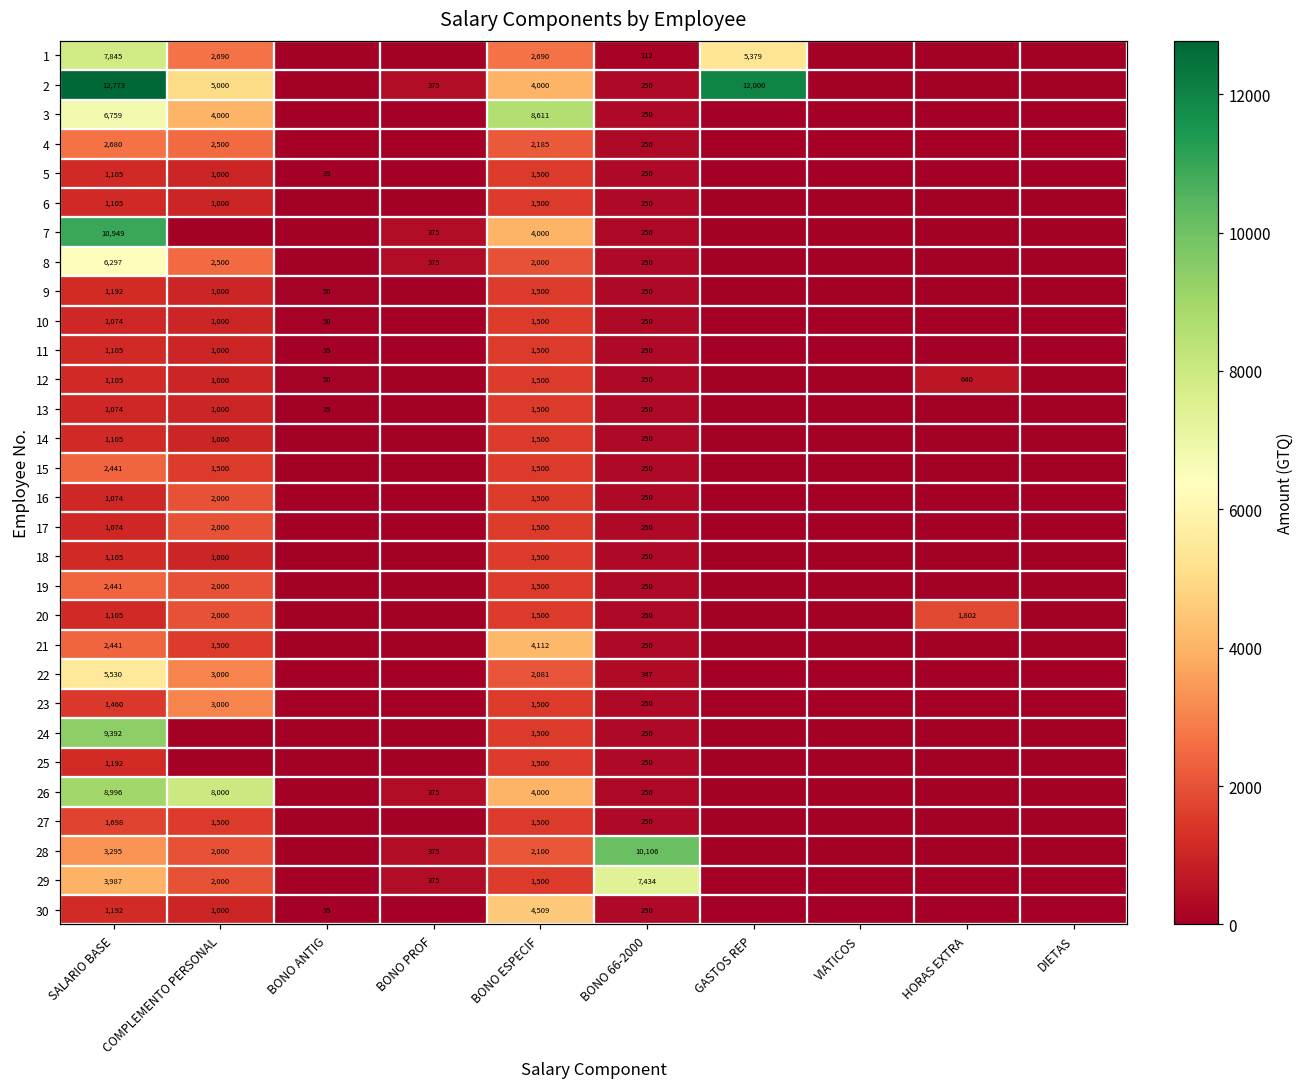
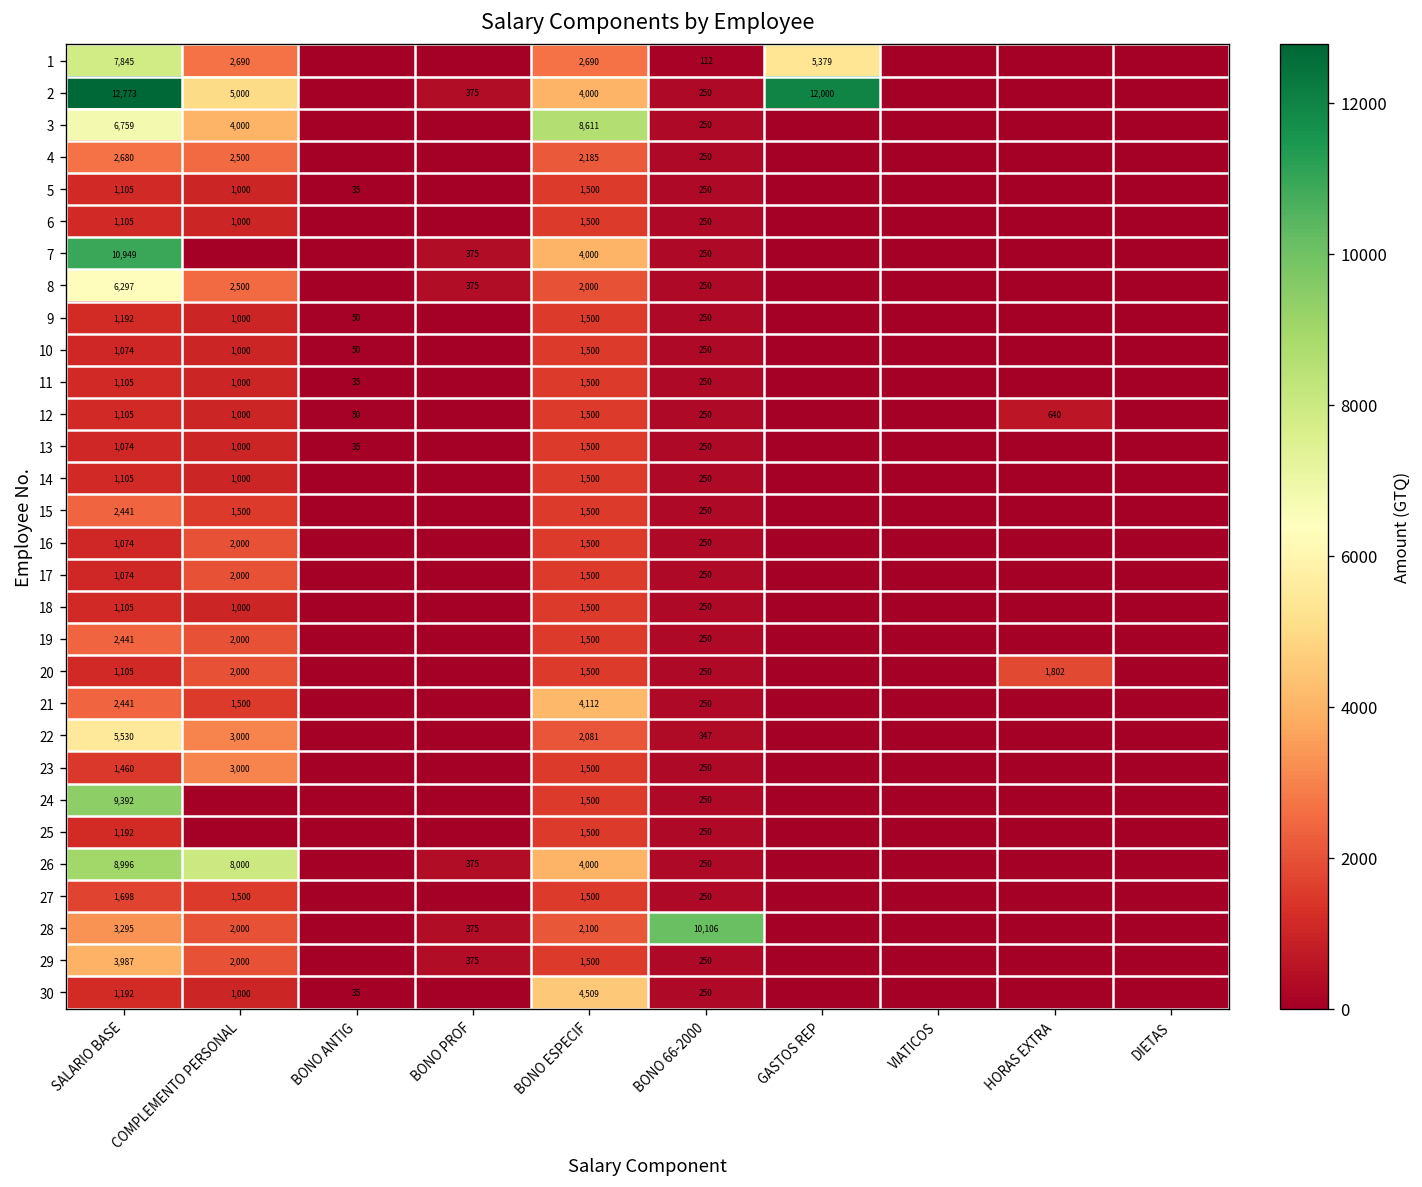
  {
    "1": {
      "SALARIO BASE": "7,845",
      "COMPLEMENTO PERSONAL": "2,690",
      "BONO ESPECIF": "2,690",
      "BONO 66-2000": "112",
      "GASTOS REP": "5,379"
    },
    "2": {
      "SALARIO BASE": "12,773",
      "COMPLEMENTO PERSONAL": "5,000",
      "BONO PROF": "375",
      "BONO ESPECIF": "4,000",
      "BONO 66-2000": "250",
      "GASTOS REP": "12,000"
    },
    "3": {
      "SALARIO BASE": "6,759",
      "COMPLEMENTO PERSONAL": "4,000",
      "BONO ESPECIF": "8,611",
      "BONO 66-2000": "250"
    },
    "4": {
      "SALARIO BASE": "2,680",
      "COMPLEMENTO PERSONAL": "2,500",
      "BONO ESPECIF": "2,185",
      "BONO 66-2000": "250"
    },
    "5": {
      "SALARIO BASE": "1,105",
      "COMPLEMENTO PERSONAL": "1,000",
      "BONO ANTIG": "35",
      "BONO ESPECIF": "1,500",
      "BONO 66-2000": "250"
    },
    "6": {
      "SALARIO BASE": "1,105",
      "COMPLEMENTO PERSONAL": "1,000",
      "BONO ESPECIF": "1,500",
      "BONO 66-2000": "250"
    },
    "7": {
      "SALARIO BASE": "10,949",
      "BONO PROF": "375",
      "BONO ESPECIF": "4,000",
      "BONO 66-2000": "250"
    },
    "8": {
      "SALARIO BASE": "6,297",
      "COMPLEMENTO PERSONAL": "2,500",
      "BONO PROF": "375",
      "BONO ESPECIF": "2,000",
      "BONO 66-2000": "250"
    },
    "9": {
      "SALARIO BASE": "1,192",
      "COMPLEMENTO PERSONAL": "1,000",
      "BONO ANTIG": "50",
      "BONO ESPECIF": "1,500",
      "BONO 66-2000": "250"
    },
    "10": {
      "SALARIO BASE": "1,074",
      "COMPLEMENTO PERSONAL": "1,000",
      "BONO ANTIG": "50",
      "BONO ESPECIF": "1,500",
      "BONO 66-2000": "250"
    },
    "11": {
      "SALARIO BASE": "1,105",
      "COMPLEMENTO PERSONAL": "1,000",
      "BONO ANTIG": "35",
      "BONO ESPECIF": "1,500",
      "BONO 66-2000": "250"
    },
    "12": {
      "SALARIO BASE": "1,105",
      "COMPLEMENTO PERSONAL": "1,000",
      "BONO ANTIG": "50",
      "BONO ESPECIF": "1,500",
      "BONO 66-2000": "250",
      "HORAS EXTRA": "640"
    },
    "13": {
      "SALARIO BASE": "1,074",
      "COMPLEMENTO PERSONAL": "1,000",
      "BONO ANTIG": "35",
      "BONO ESPECIF": "1,500",
      "BONO 66-2000": "250"
    },
    "14": {
      "SALARIO BASE": "1,105",
      "COMPLEMENTO PERSONAL": "1,000",
      "BONO ESPECIF": "1,500",
      "BONO 66-2000": "250"
    },
    "15": {
      "SALARIO BASE": "2,441",
      "COMPLEMENTO PERSONAL": "1,500",
      "BONO ESPECIF": "1,500",
      "BONO 66-2000": "250"
    },
    "16": {
      "SALARIO BASE": "1,074",
      "COMPLEMENTO PERSONAL": "2,000",
      "BONO ESPECIF": "1,500",
      "BONO 66-2000": "250"
    },
    "17": {
      "SALARIO BASE": "1,074",
      "COMPLEMENTO PERSONAL": "2,000",
      "BONO ESPECIF": "1,500",
      "BONO 66-2000": "250"
    },
    "18": {
      "SALARIO BASE": "1,105",
      "COMPLEMENTO PERSONAL": "1,000",
      "BONO ESPECIF": "1,500",
      "BONO 66-2000": "250"
    },
    "19": {
      "SALARIO BASE": "2,441",
      "COMPLEMENTO PERSONAL": "2,000",
      "BONO ESPECIF": "1,500",
      "BONO 66-2000": "250"
    },
    "20": {
      "SALARIO BASE": "1,105",
      "COMPLEMENTO PERSONAL": "2,000",
      "BONO ESPECIF": "1,500",
      "BONO 66-2000": "250",
      "HORAS EXTRA": "1,802"
    },
    "21": {
      "SALARIO BASE": "2,441",
      "COMPLEMENTO PERSONAL": "1,500",
      "BONO ESPECIF": "4,112",
      "BONO 66-2000": "250"
    },
    "22": {
      "SALARIO BASE": "5,530",
      "COMPLEMENTO PERSONAL": "3,000",
      "BONO ESPECIF": "2,081",
      "BONO 66-2000": "347"
    },
    "23": {
      "SALARIO BASE": "1,460",
      "COMPLEMENTO PERSONAL": "3,000",
      "BONO ESPECIF": "1,500",
      "BONO 66-2000": "250"
    },
    "24": {
      "SALARIO BASE": "9,392",
      "BONO ESPECIF": "1,500",
      "BONO 66-2000": "250"
    },
    "25": {
      "SALARIO BASE": "1,192",
      "BONO ESPECIF": "1,500",
      "BONO 66-2000": "250"
    },
    "26": {
      "SALARIO BASE": "8,996",
      "COMPLEMENTO PERSONAL": "8,000",
      "BONO PROF": "375",
      "BONO ESPECIF": "4,000",
      "BONO 66-2000": "250"
    },
    "27": {
      "SALARIO BASE": "1,698",
      "COMPLEMENTO PERSONAL": "1,500",
      "BONO ESPECIF": "1,500",
      "BONO 66-2000": "250"
    },
    "28": {
      "SALARIO BASE": "3,295",
      "COMPLEMENTO PERSONAL": "2,000",
      "BONO PROF": "375",
      "BONO ESPECIF": "2,100",
      "BONO 66-2000": "10,106"
    },
    "29": {
      "SALARIO BASE": "3,987",
      "COMPLEMENTO PERSONAL": "2,000",
      "BONO PROF": "375",
      "BONO ESPECIF": "1,500",
-     "BONO 66-2000": "7,434"
+     "BONO 66-2000": "250"
    },
    "30": {
      "SALARIO BASE": "1,192",
      "COMPLEMENTO PERSONAL": "1,000",
      "BONO ANTIG": "35",
      "BONO ESPECIF": "4,509",
      "BONO 66-2000": "250"
    }
  }
